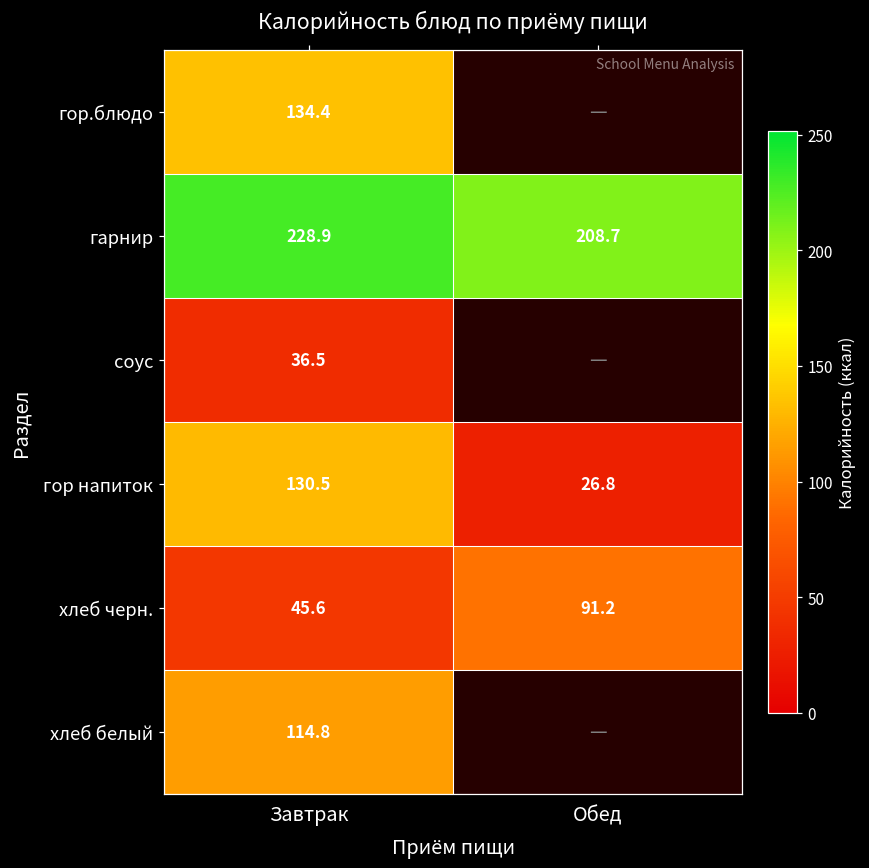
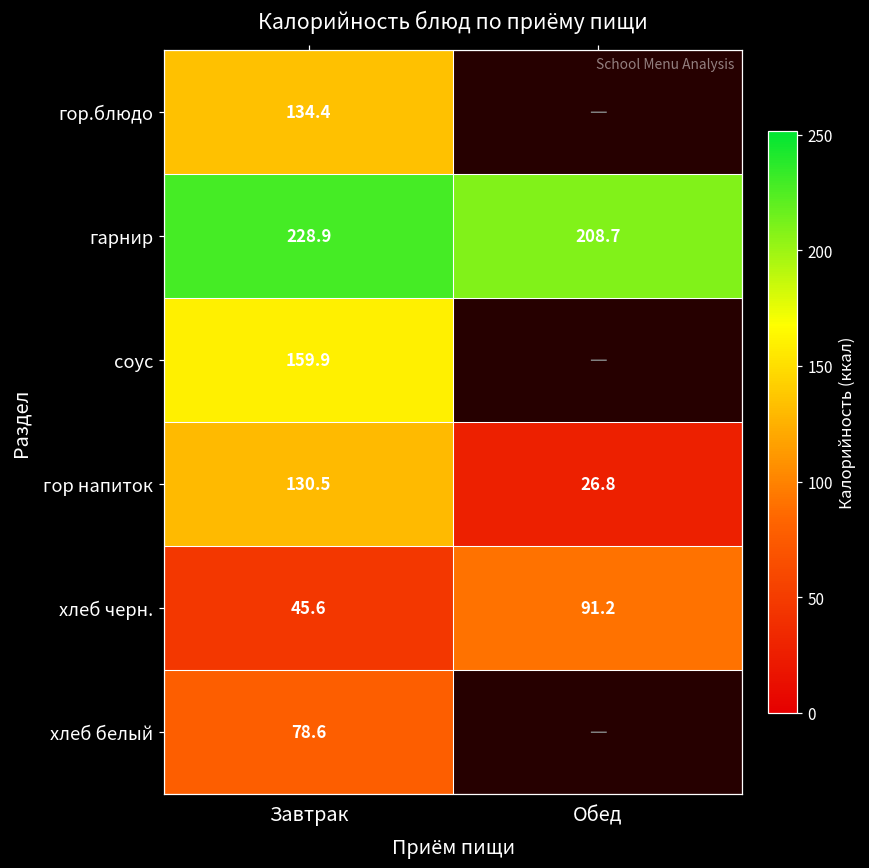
  {
    "гор.блюдо": {
      "Завтрак": 134.4
    },
    "гарнир": {
      "Завтрак": 228.9,
      "Обед": 208.7
    },
    "соус": {
-     "Завтрак": 36.5
+     "Завтрак": 159.9
    },
    "гор напиток": {
      "Завтрак": 130.5,
      "Обед": 26.8
    },
    "хлеб черн.": {
      "Завтрак": 45.6,
      "Обед": 91.2
    },
    "хлеб белый": {
-     "Завтрак": 114.8
+     "Завтрак": 78.6
    }
  }
